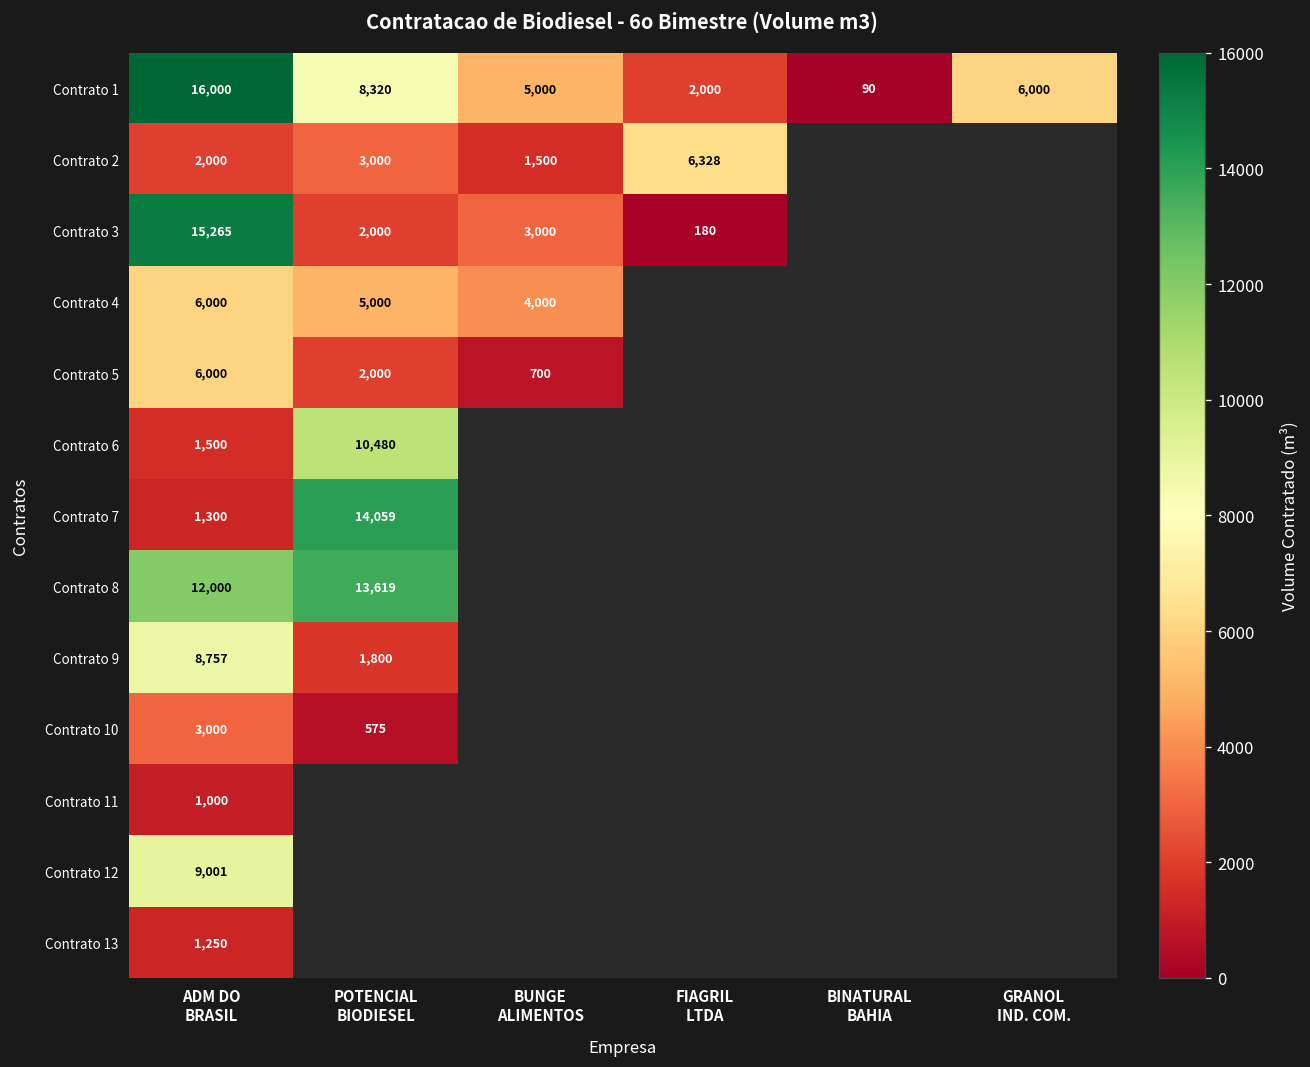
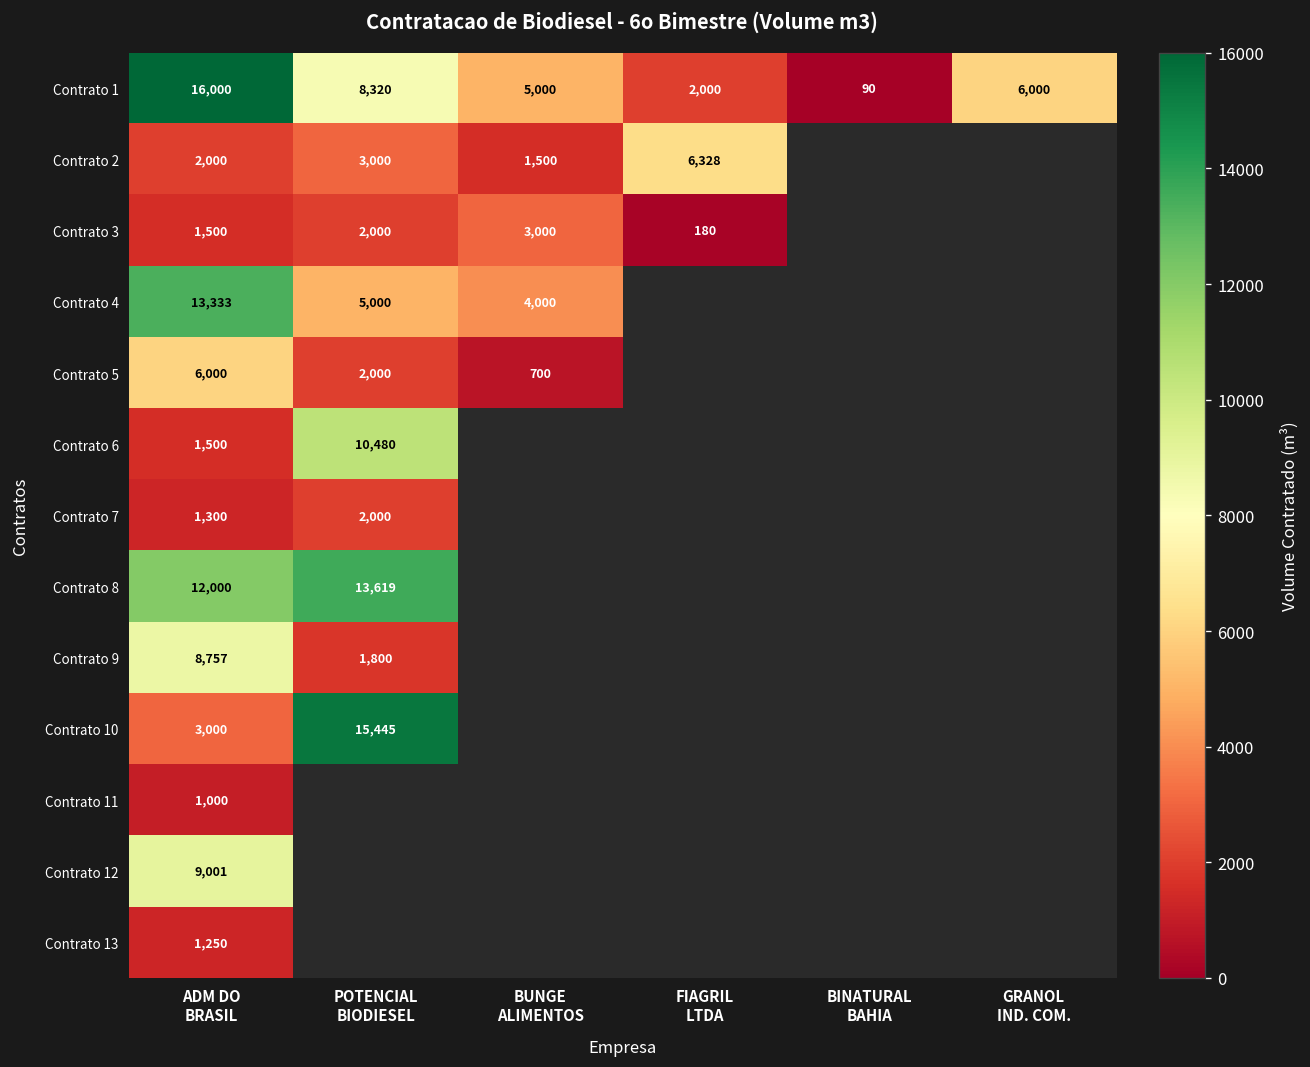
  {
    "Contrato 1": {
      "ADM DO BRASIL": "16,000",
      "POTENCIAL BIODIESEL": "8,320",
      "BUNGE ALIMENTOS": "5,000",
      "FIAGRIL LTDA": "2,000",
      "BINATURAL BAHIA": "90",
      "GRANOL IND. COM.": "6,000"
    },
    "Contrato 2": {
      "ADM DO BRASIL": "2,000",
      "POTENCIAL BIODIESEL": "3,000",
      "BUNGE ALIMENTOS": "1,500",
      "FIAGRIL LTDA": "6,328"
    },
    "Contrato 3": {
-     "ADM DO BRASIL": "15,265",
+     "ADM DO BRASIL": "1,500",
      "POTENCIAL BIODIESEL": "2,000",
      "BUNGE ALIMENTOS": "3,000",
      "FIAGRIL LTDA": "180"
    },
    "Contrato 4": {
-     "ADM DO BRASIL": "6,000",
+     "ADM DO BRASIL": "13,333",
      "POTENCIAL BIODIESEL": "5,000",
      "BUNGE ALIMENTOS": "4,000"
    },
    "Contrato 5": {
      "ADM DO BRASIL": "6,000",
      "POTENCIAL BIODIESEL": "2,000",
      "BUNGE ALIMENTOS": "700"
    },
    "Contrato 6": {
      "ADM DO BRASIL": "1,500",
      "POTENCIAL BIODIESEL": "10,480"
    },
    "Contrato 7": {
      "ADM DO BRASIL": "1,300",
-     "POTENCIAL BIODIESEL": "14,059"
+     "POTENCIAL BIODIESEL": "2,000"
    },
    "Contrato 8": {
      "ADM DO BRASIL": "12,000",
      "POTENCIAL BIODIESEL": "13,619"
    },
    "Contrato 9": {
      "ADM DO BRASIL": "8,757",
      "POTENCIAL BIODIESEL": "1,800"
    },
    "Contrato 10": {
      "ADM DO BRASIL": "3,000",
-     "POTENCIAL BIODIESEL": "575"
+     "POTENCIAL BIODIESEL": "15,445"
    },
    "Contrato 11": {
      "ADM DO BRASIL": "1,000"
    },
    "Contrato 12": {
      "ADM DO BRASIL": "9,001"
    },
    "Contrato 13": {
      "ADM DO BRASIL": "1,250"
    }
  }
